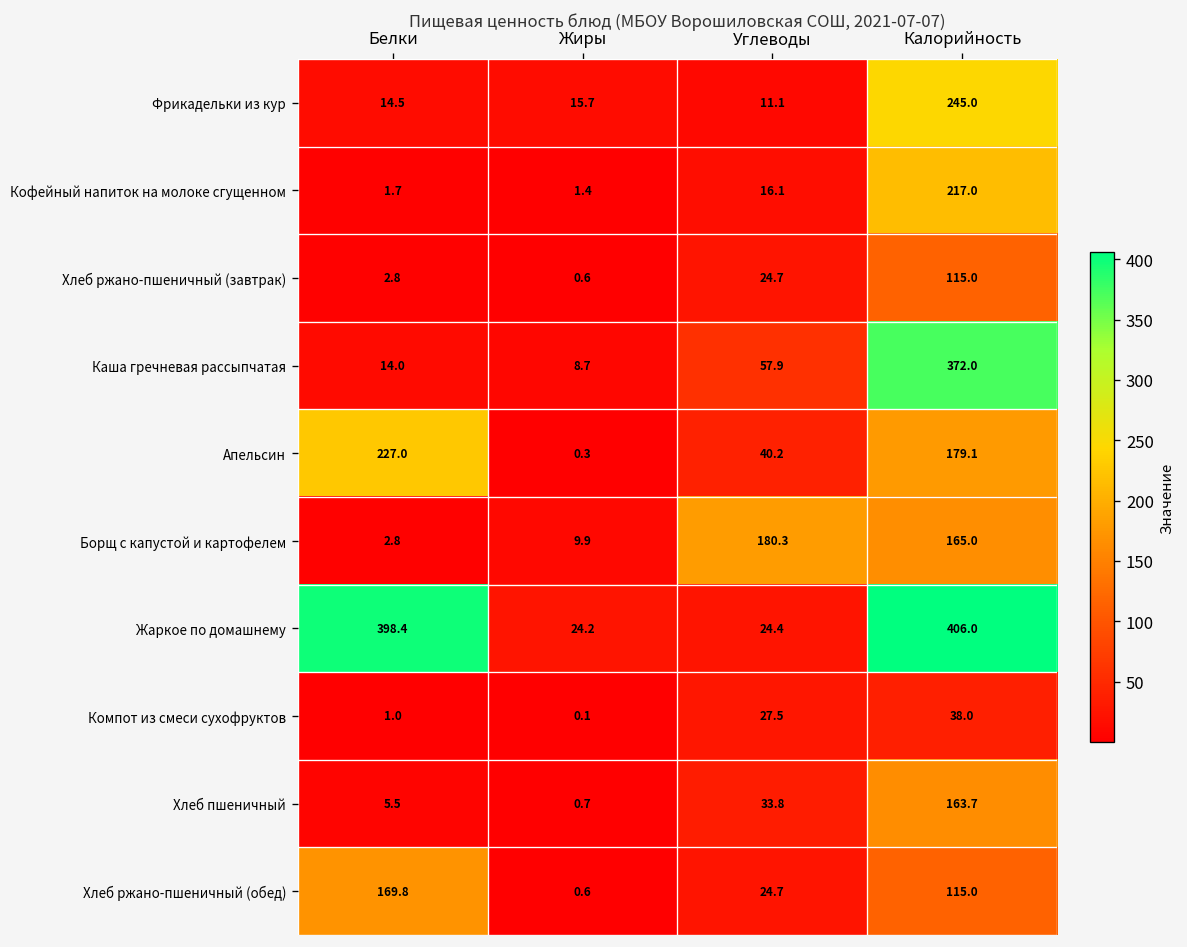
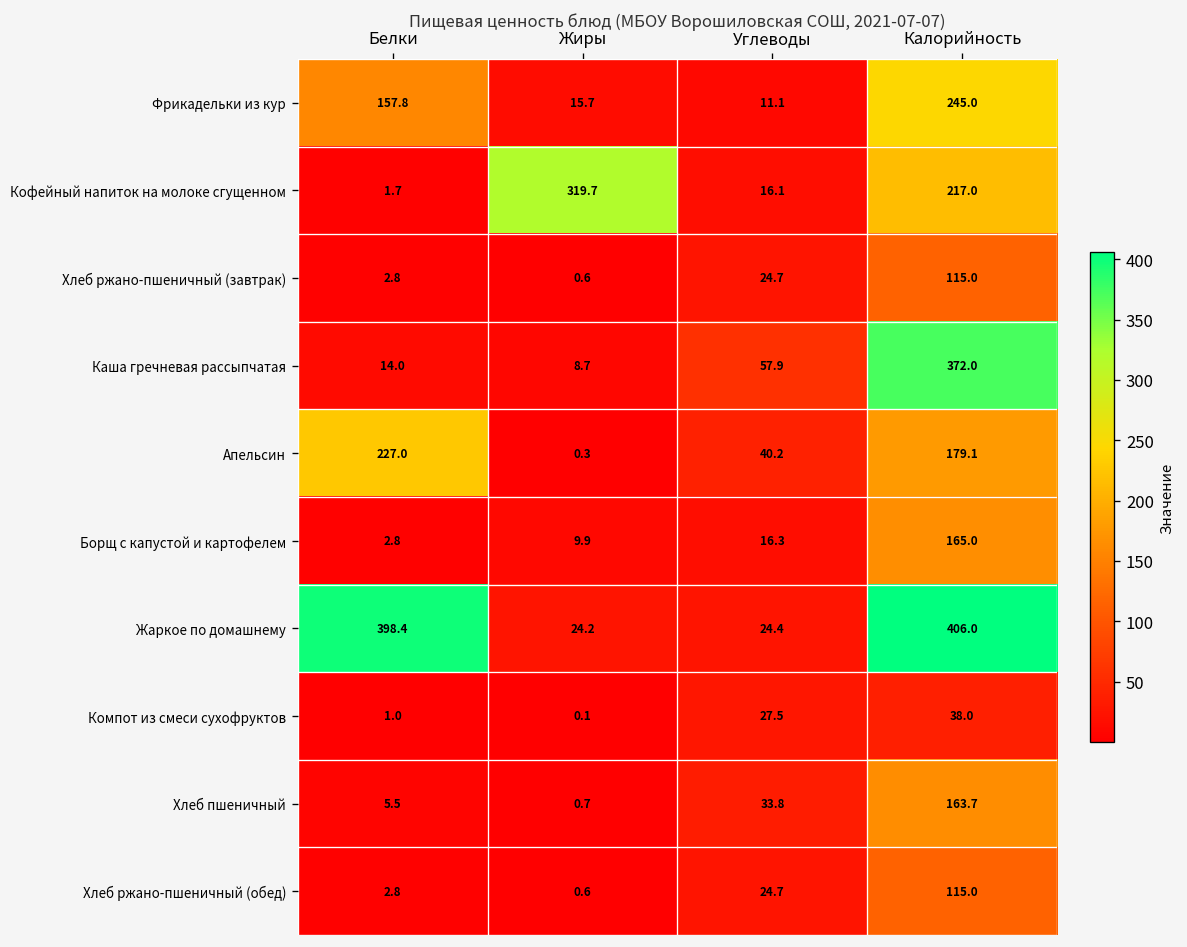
  {
    "Фрикадельки из кур": {
-     "Белки": 14.5,
+     "Белки": 157.8,
      "Жиры": 15.7,
      "Углеводы": 11.1,
      "Калорийность": 245.0
    },
    "Кофейный напиток на молоке сгущенном": {
      "Белки": 1.7,
-     "Жиры": 1.4,
+     "Жиры": 319.7,
      "Углеводы": 16.1,
      "Калорийность": 217.0
    },
    "Хлеб ржано-пшеничный (завтрак)": {
      "Белки": 2.8,
      "Жиры": 0.6,
      "Углеводы": 24.7,
      "Калорийность": 115.0
    },
    "Каша гречневая рассыпчатая": {
      "Белки": 14.0,
      "Жиры": 8.7,
      "Углеводы": 57.9,
      "Калорийность": 372.0
    },
    "Апельсин": {
      "Белки": 227.0,
      "Жиры": 0.3,
      "Углеводы": 40.2,
      "Калорийность": 179.1
    },
    "Борщ с капустой и картофелем": {
      "Белки": 2.8,
      "Жиры": 9.9,
-     "Углеводы": 180.3,
+     "Углеводы": 16.3,
      "Калорийность": 165.0
    },
    "Жаркое по домашнему": {
      "Белки": 398.4,
      "Жиры": 24.2,
      "Углеводы": 24.4,
      "Калорийность": 406.0
    },
    "Компот из смеси сухофруктов": {
      "Белки": 1.0,
      "Жиры": 0.1,
      "Углеводы": 27.5,
      "Калорийность": 38.0
    },
    "Хлеб пшеничный": {
      "Белки": 5.5,
      "Жиры": 0.7,
      "Углеводы": 33.8,
      "Калорийность": 163.7
    },
    "Хлеб ржано-пшеничный (обед)": {
-     "Белки": 169.8,
+     "Белки": 2.8,
      "Жиры": 0.6,
      "Углеводы": 24.7,
      "Калорийность": 115.0
    }
  }
